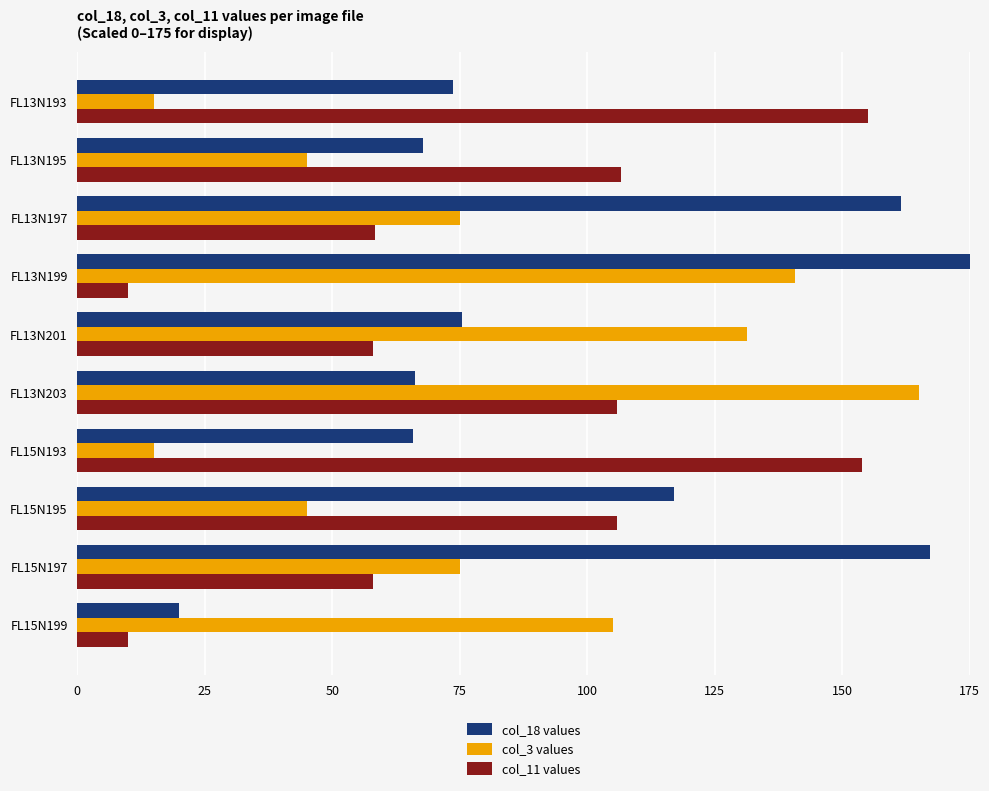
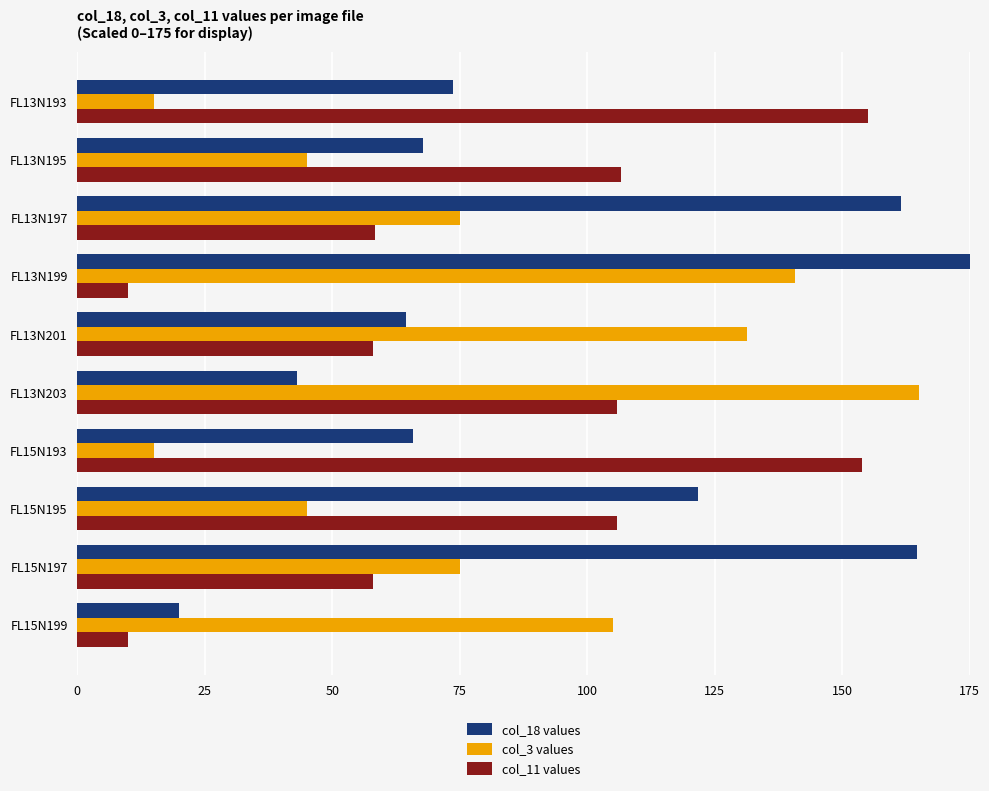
  {
    "col_18 values": {
      "FL13N193": 74,
      "FL13N195": 68,
      "FL13N197": 162,
      "FL13N199": 175,
-     "FL13N201": 75,
-     "FL13N203": 66,
+     "FL13N201": 65,
+     "FL13N203": 43,
      "FL15N193": 66,
-     "FL15N195": 117,
-     "FL15N197": 167,
+     "FL15N195": 122,
+     "FL15N197": 165,
      "FL15N199": 20
    },
    "col_3 values": {
      "FL13N193": 15,
      "FL13N195": 45,
      "FL13N197": 75,
      "FL13N199": 141,
      "FL13N201": 131,
      "FL13N203": 165,
      "FL15N193": 15,
      "FL15N195": 45,
      "FL15N197": 75,
      "FL15N199": 105
    },
    "col_11 values": {
      "FL13N193": 155,
      "FL13N195": 107,
      "FL13N197": 58,
      "FL13N199": 10,
      "FL13N201": 58,
      "FL13N203": 106,
      "FL15N193": 154,
      "FL15N195": 106,
      "FL15N197": 58,
      "FL15N199": 10
    }
  }
